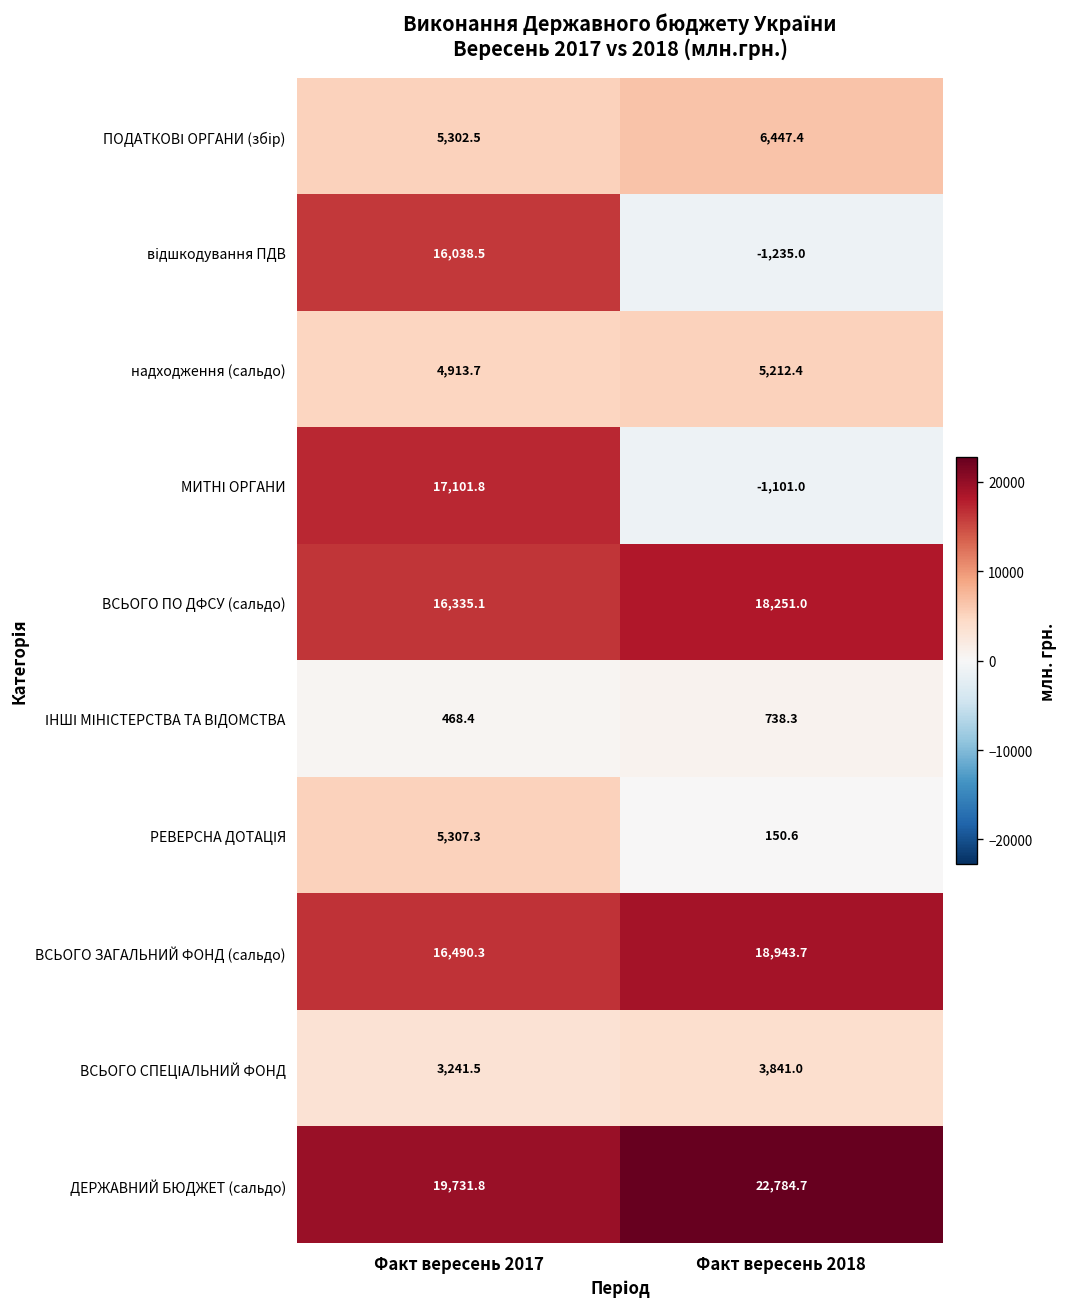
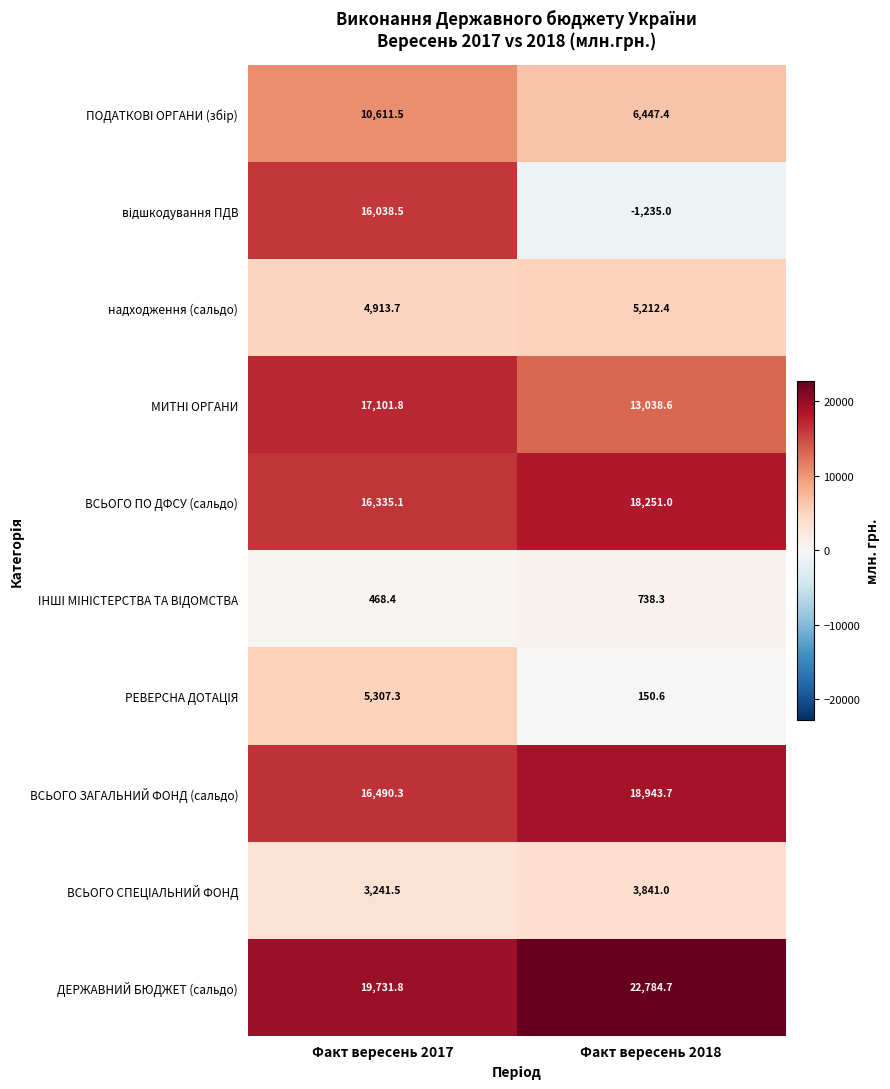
  {
    "ПОДАТКОВІ ОРГАНИ (збір)": {
-     "Факт вересень 2017": "5,302.5",
+     "Факт вересень 2017": "10,611.5",
      "Факт вересень 2018": "6,447.4"
    },
    "відшкодування ПДВ": {
      "Факт вересень 2017": "16,038.5",
      "Факт вересень 2018": "-1,235.0"
    },
    "надходження (сальдо)": {
      "Факт вересень 2017": "4,913.7",
      "Факт вересень 2018": "5,212.4"
    },
    "МИТНІ ОРГАНИ": {
      "Факт вересень 2017": "17,101.8",
-     "Факт вересень 2018": "-1,101.0"
+     "Факт вересень 2018": "13,038.6"
    },
    "ВСЬОГО ПО ДФСУ (сальдо)": {
      "Факт вересень 2017": "16,335.1",
      "Факт вересень 2018": "18,251.0"
    },
    "ІНШІ МІНІСТЕРСТВА ТА ВІДОМСТВА": {
      "Факт вересень 2017": "468.4",
      "Факт вересень 2018": "738.3"
    },
    "РЕВЕРСНА ДОТАЦІЯ": {
      "Факт вересень 2017": "5,307.3",
      "Факт вересень 2018": "150.6"
    },
    "ВСЬОГО ЗАГАЛЬНИЙ ФОНД (сальдо)": {
      "Факт вересень 2017": "16,490.3",
      "Факт вересень 2018": "18,943.7"
    },
    "ВСЬОГО СПЕЦІАЛЬНИЙ ФОНД": {
      "Факт вересень 2017": "3,241.5",
      "Факт вересень 2018": "3,841.0"
    },
    "ДЕРЖАВНИЙ БЮДЖЕТ (сальдо)": {
      "Факт вересень 2017": "19,731.8",
      "Факт вересень 2018": "22,784.7"
    }
  }
